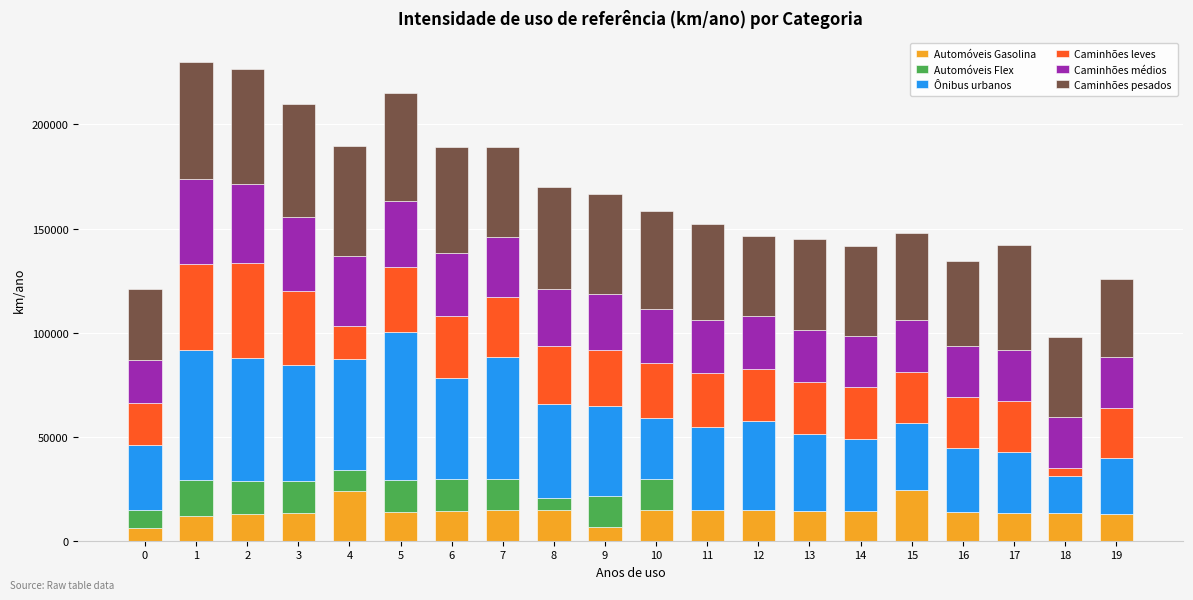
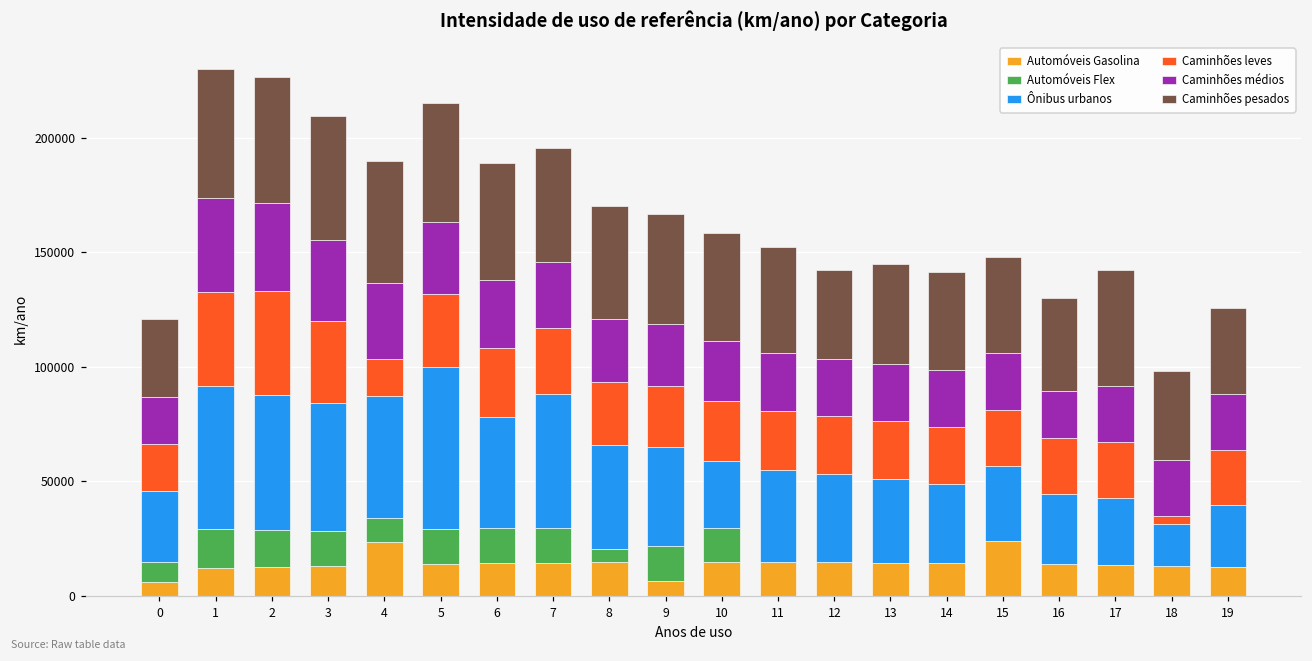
  {
    "Automóveis Gasolina": {
      "0": 6000,
      "1": 12000,
      "2": 13000,
      "3": 13000,
      "4": 24000,
      "5": 14000,
      "6": 14000,
      "7": 15000,
      "8": 15000,
      "9": 7000,
      "10": 15000,
      "11": 15000,
      "12": 15000,
      "13": 15000,
      "14": 14000,
      "15": 24000,
      "16": 14000,
      "17": 13000,
      "18": 13000,
      "19": 13000
    },
    "Automóveis Flex": {
      "0": 9000,
      "1": 17000,
      "2": 16000,
      "3": 15000,
      "4": 10000,
      "5": 15000,
      "6": 15000,
      "7": 15000,
      "8": 6000,
      "9": 15000,
      "10": 15000,
      "11": 0,
      "12": 0,
      "13": 0,
      "14": 0,
      "15": 0,
      "16": 0,
      "17": 0,
      "18": 0,
      "19": 0
    },
    "Ônibus urbanos": {
      "0": 31000,
      "1": 62000,
      "2": 59000,
      "3": 56000,
      "4": 53000,
      "5": 71000,
      "6": 49000,
      "7": 58000,
      "8": 45000,
      "9": 43000,
      "10": 29000,
      "11": 40000,
-     "12": 43000,
+     "12": 38000,
      "13": 37000,
      "14": 35000,
      "15": 33000,
      "16": 31000,
      "17": 29000,
      "18": 18000,
      "19": 27000
    },
    "Caminhões leves": {
      "0": 21000,
      "1": 41000,
      "2": 46000,
      "3": 36000,
      "4": 16000,
      "5": 32000,
      "6": 30000,
      "7": 29000,
      "8": 28000,
      "9": 27000,
      "10": 26000,
      "11": 26000,
      "12": 25000,
      "13": 25000,
      "14": 25000,
      "15": 25000,
      "16": 25000,
      "17": 24000,
      "18": 4000,
      "19": 24000
    },
    "Caminhões médios": {
      "0": 21000,
      "1": 41000,
      "2": 38000,
      "3": 36000,
      "4": 33000,
      "5": 32000,
      "6": 30000,
      "7": 29000,
      "8": 28000,
      "9": 27000,
      "10": 26000,
      "11": 26000,
      "12": 25000,
      "13": 25000,
      "14": 25000,
      "15": 25000,
-     "16": 25000,
+     "16": 20000,
      "17": 24000,
      "18": 24000,
      "19": 24000
    },
    "Caminhões pesados": {
      "0": 34000,
      "1": 56000,
      "2": 55000,
      "3": 54000,
      "4": 53000,
      "5": 52000,
      "6": 51000,
-     "7": 44000,
+     "7": 50000,
      "8": 49000,
      "9": 48000,
      "10": 47000,
      "11": 46000,
      "12": 39000,
      "13": 44000,
      "14": 43000,
      "15": 42000,
      "16": 41000,
      "17": 51000,
      "18": 39000,
      "19": 38000
    }
  }
